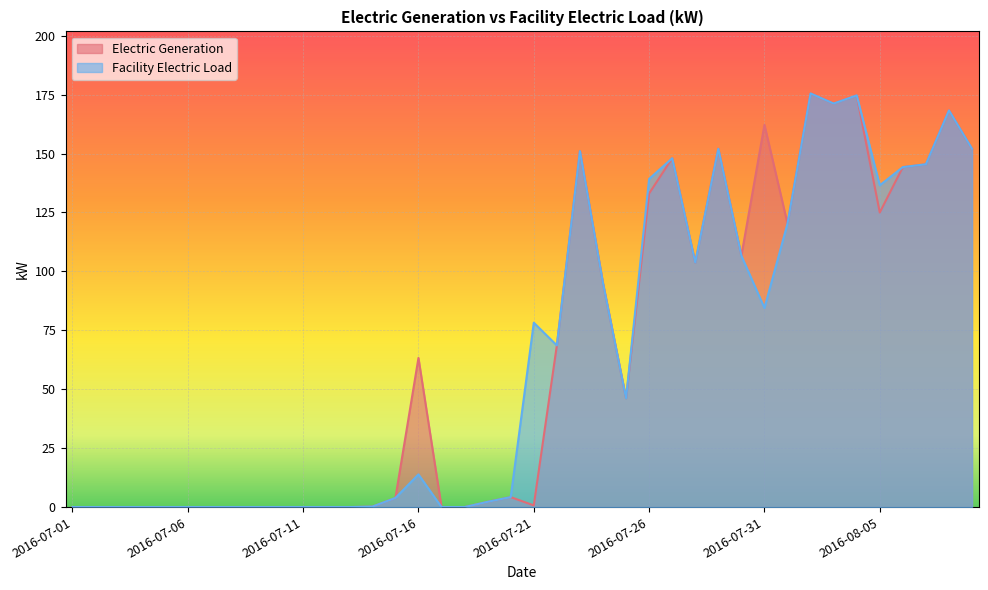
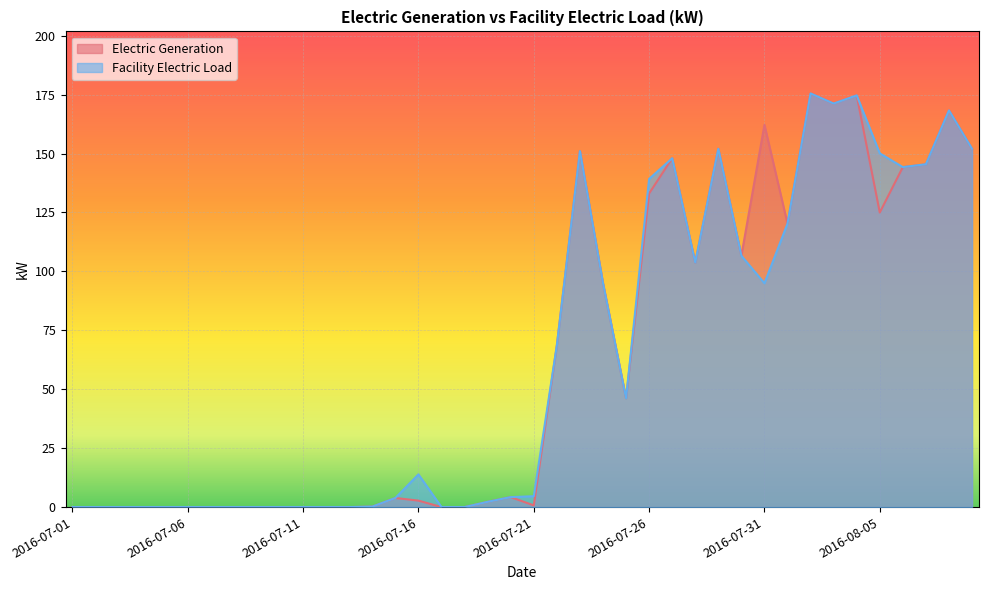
  {
    "Electric Generation": {
-     "2016-07-16": 63,
+     "2016-07-16": 3,
      "2016-07-21": 1,
      "2016-07-26": 133,
      "2016-07-31": 162,
      "2016-08-05": 125
    },
    "Facility Electric Load": {
      "2016-07-16": 14,
-     "2016-07-21": 78,
+     "2016-07-21": 5,
      "2016-07-26": 139,
-     "2016-07-31": 84,
-     "2016-08-05": 137
+     "2016-07-31": 95,
+     "2016-08-05": 150
    }
  }
